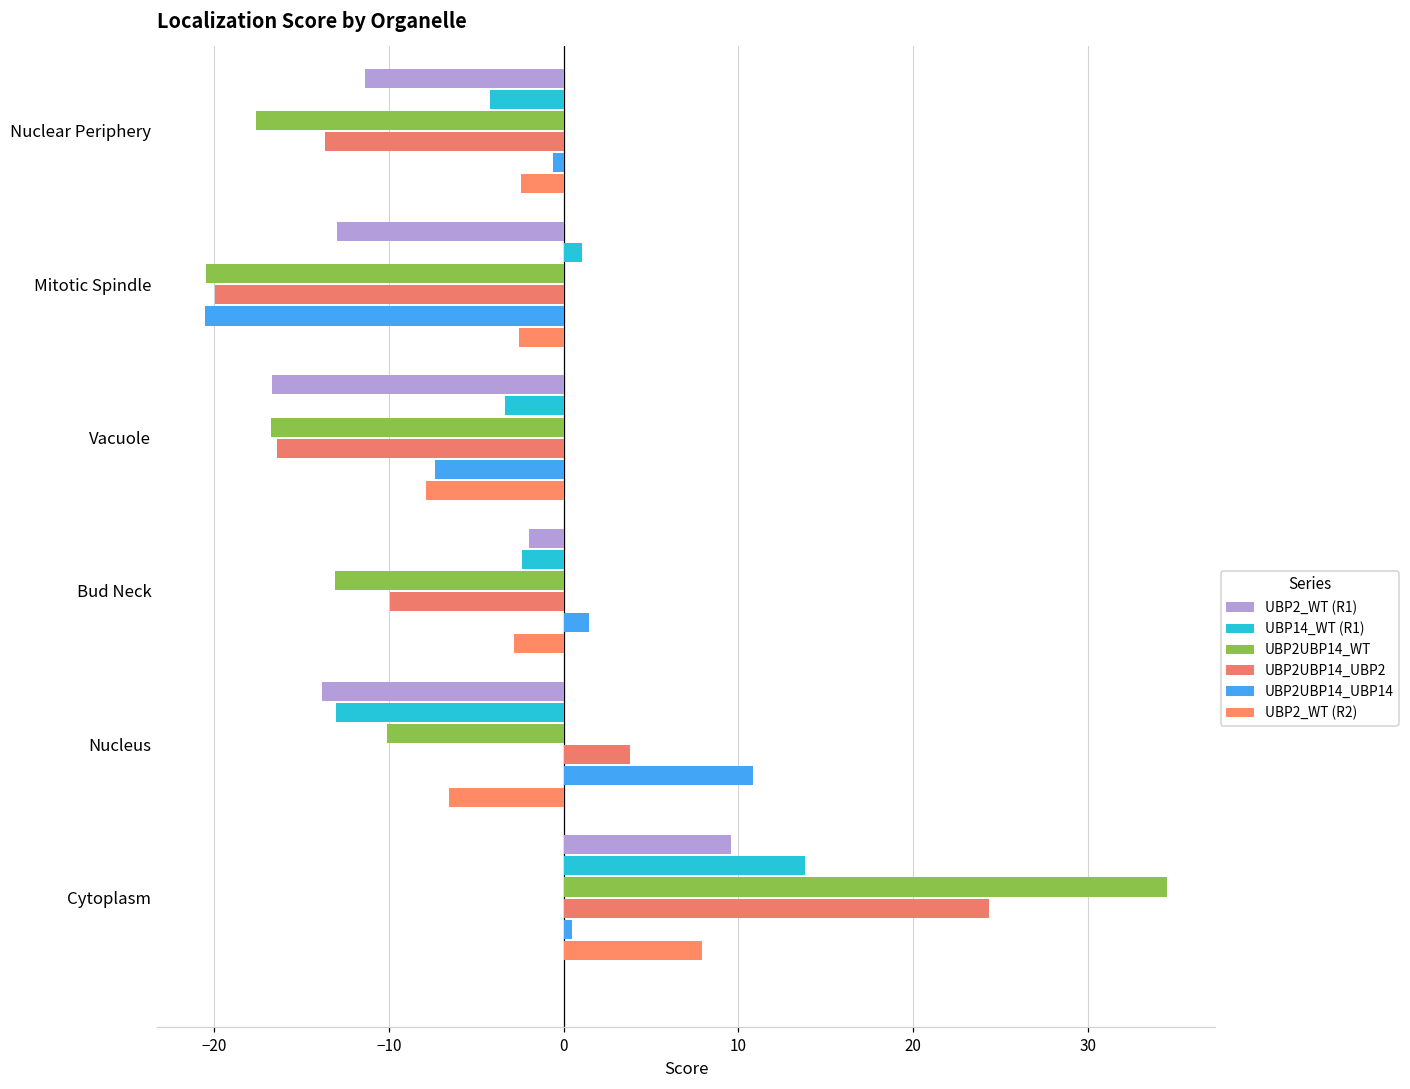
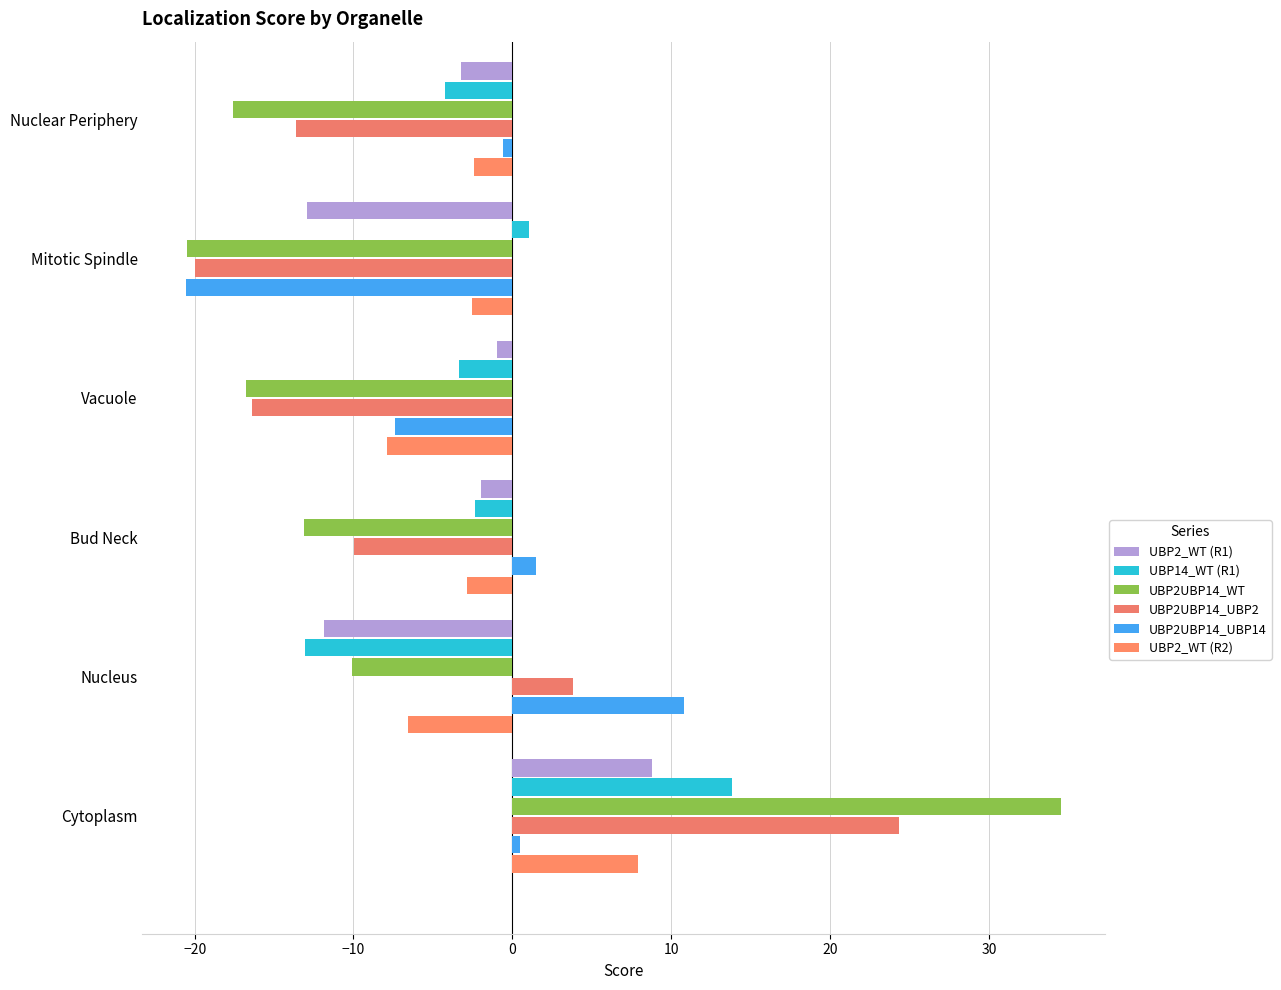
  {
    "UBP2_WT (R1)": {
-     "Nuclear Periphery": -11.4,
+     "Nuclear Periphery": -3.3,
      "Mitotic Spindle": -12.9,
-     "Vacuole": -16.7,
+     "Vacuole": -1.0,
      "Bud Neck": -2.0,
-     "Nucleus": -13.8,
-     "Cytoplasm": 9.6
+     "Nucleus": -11.9,
+     "Cytoplasm": 8.8
    },
    "UBP2UBP14_WT": {
      "Nuclear Periphery": -17.6,
      "Mitotic Spindle": -20.5,
      "Vacuole": -16.8,
      "Bud Neck": -13.1,
      "Nucleus": -10.1,
      "Cytoplasm": 34.6
    }
  }
